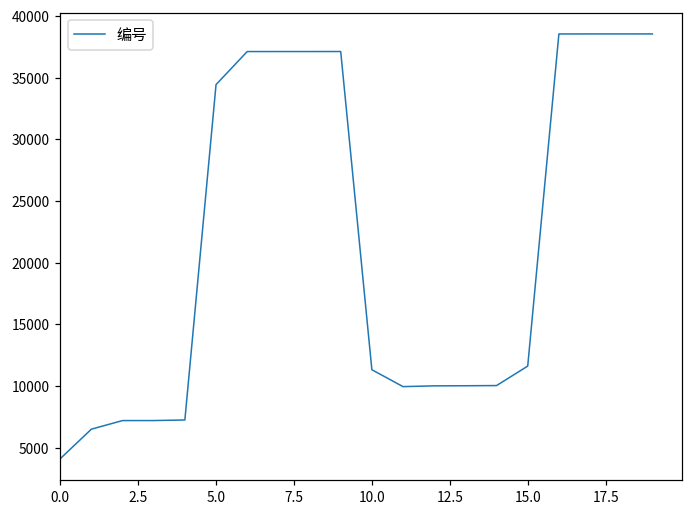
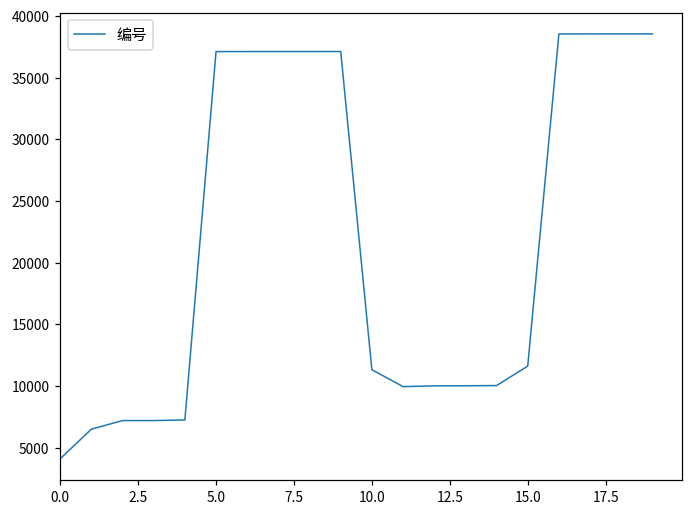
  {
    "0.0": 4100,
-   "5.0": 34400,
+   "5.0": 37100,
    "10.0": 11300,
    "15.0": 11600
  }
